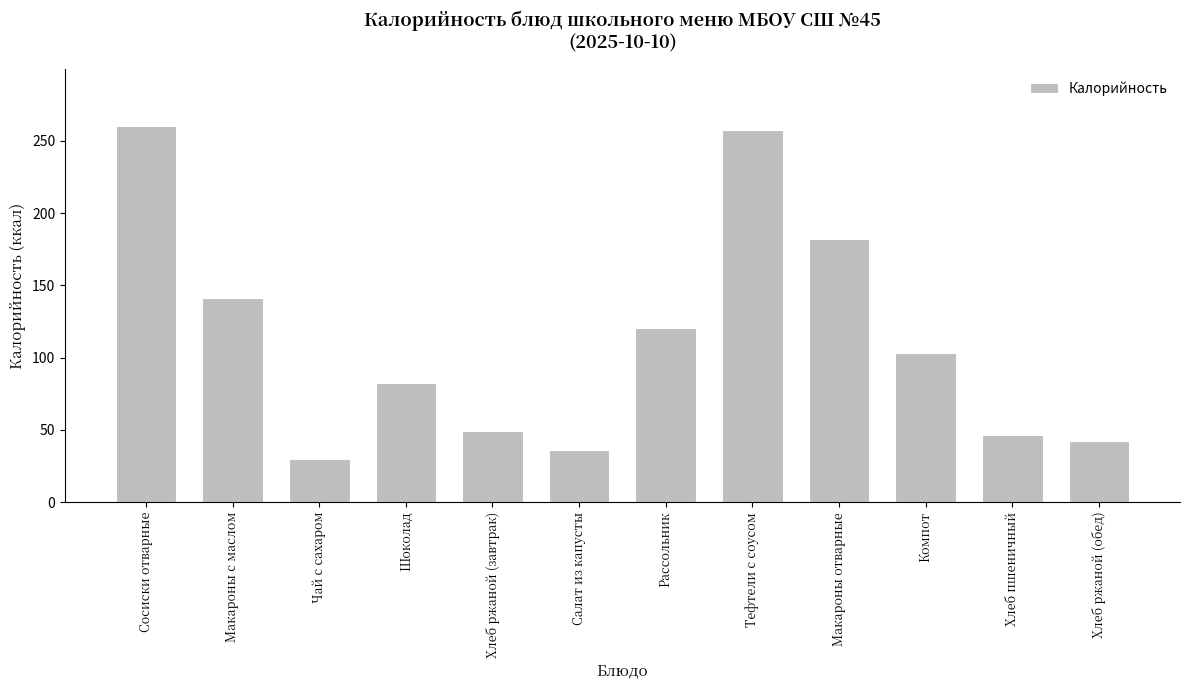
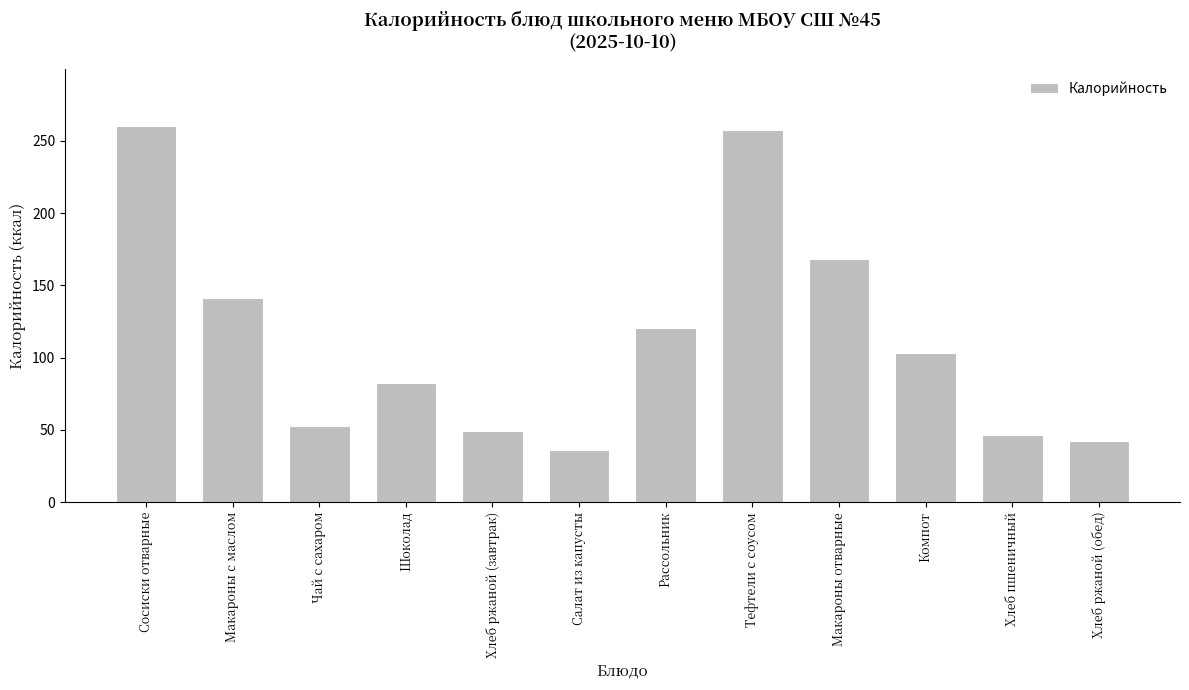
  {
    "Сосиски отварные": 261,
    "Макароны с маслом": 142,
-   "Чай с сахаром": 30,
+   "Чай с сахаром": 52,
    "Шоколад": 83,
    "Хлеб ржаной (завтрак)": 49,
    "Салат из капусты": 36,
    "Рассольник": 120,
    "Тефтели с соусом": 257,
-   "Макароны отварные": 182,
+   "Макароны отварные": 168,
    "Компот": 103,
    "Хлеб пшеничный": 46,
    "Хлеб ржаной (обед)": 42
  }
